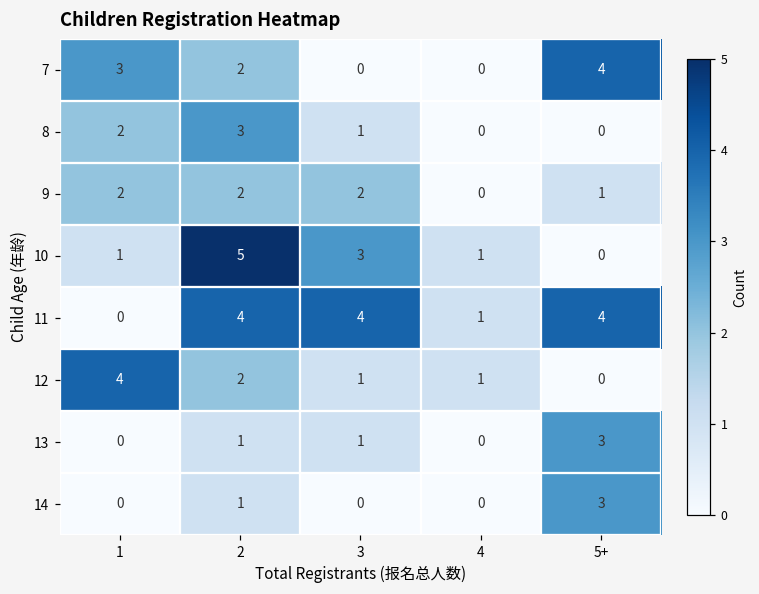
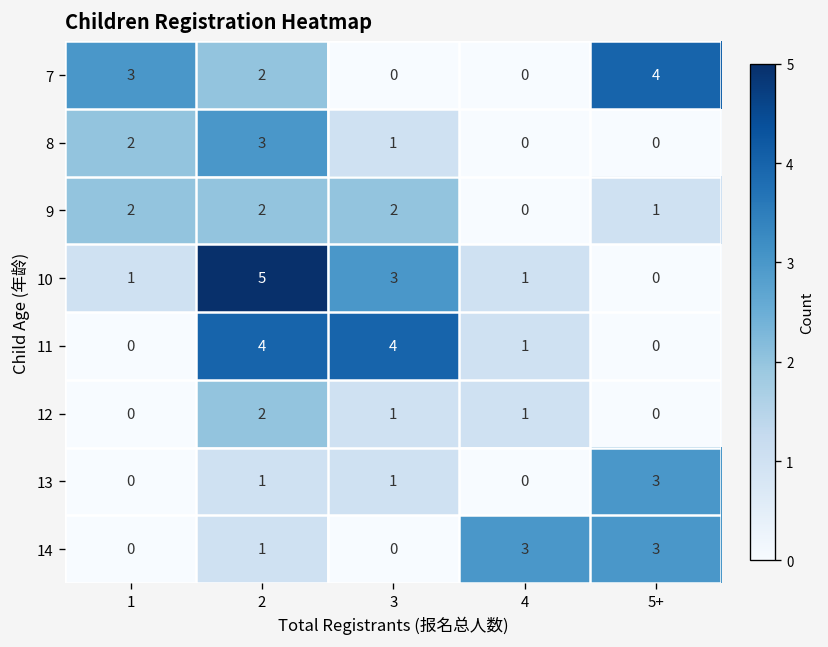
  {
    "7": {
      "1": 3,
      "2": 2,
      "3": 0,
      "4": 0,
      "5+": 4
    },
    "8": {
      "1": 2,
      "2": 3,
      "3": 1,
      "4": 0,
      "5+": 0
    },
    "9": {
      "1": 2,
      "2": 2,
      "3": 2,
      "4": 0,
      "5+": 1
    },
    "10": {
      "1": 1,
      "2": 5,
      "3": 3,
      "4": 1,
      "5+": 0
    },
    "11": {
      "1": 0,
      "2": 4,
      "3": 4,
      "4": 1,
-     "5+": 4
+     "5+": 0
    },
    "12": {
-     "1": 4,
+     "1": 0,
      "2": 2,
      "3": 1,
      "4": 1,
      "5+": 0
    },
    "13": {
      "1": 0,
      "2": 1,
      "3": 1,
      "4": 0,
      "5+": 3
    },
    "14": {
      "1": 0,
      "2": 1,
      "3": 0,
-     "4": 0,
+     "4": 3,
      "5+": 3
    }
  }
